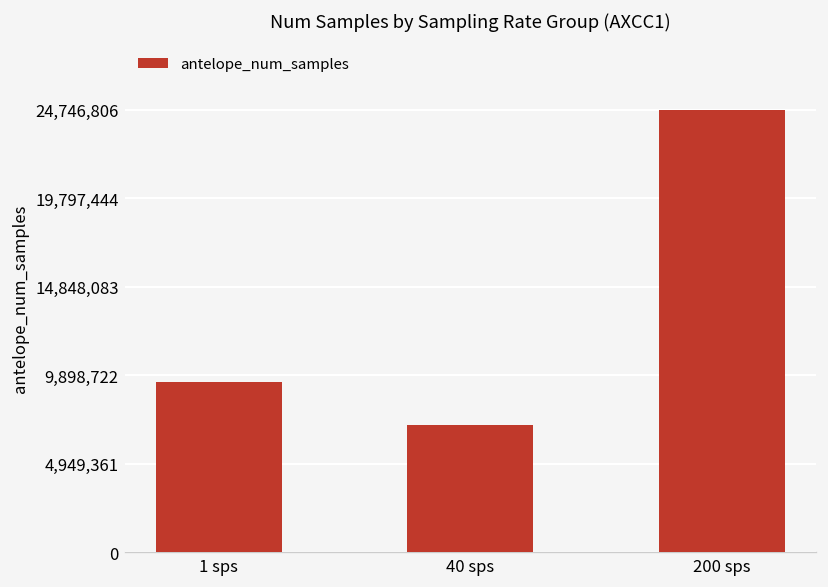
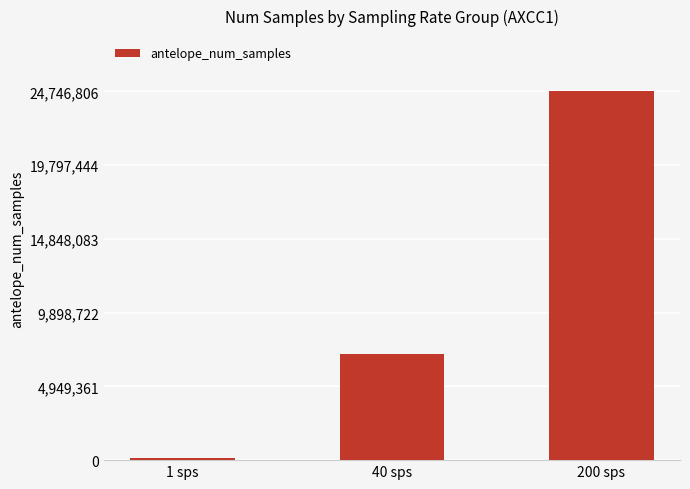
  {
-   "1 sps": "9,500,000",
+   "1 sps": "200,000",
    "40 sps": "7,100,000",
    "200 sps": "24,700,000"
  }
